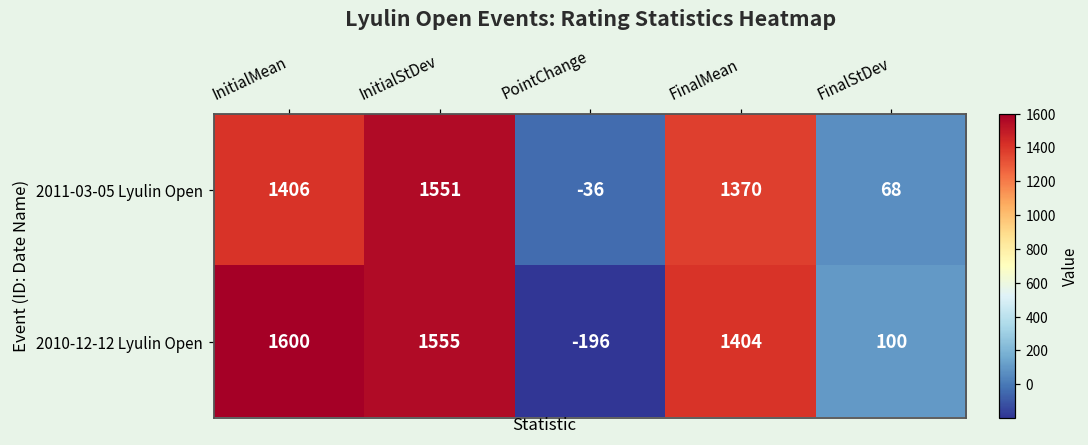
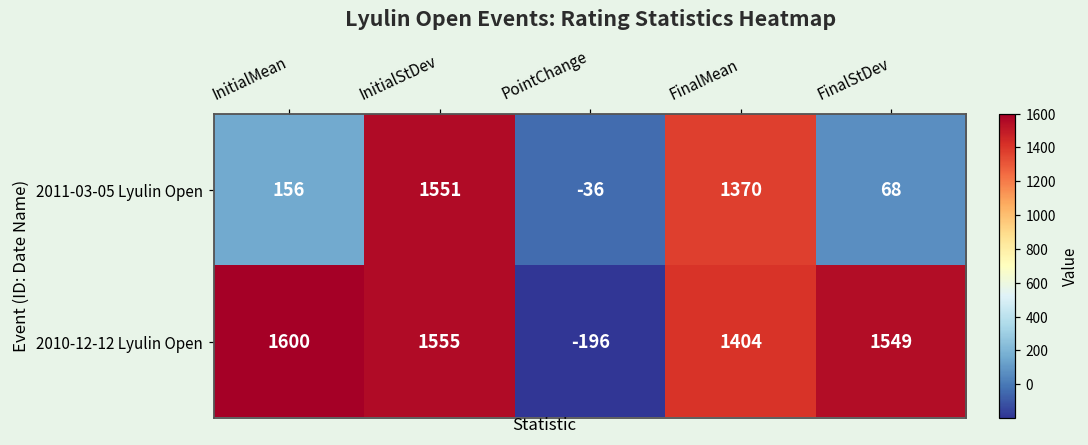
  {
    "2011-03-05 Lyulin Open": {
-     "InitialMean": 1406,
+     "InitialMean": 156,
      "InitialStDev": 1551,
      "PointChange": -36,
      "FinalMean": 1370,
      "FinalStDev": 68
    },
    "2010-12-12 Lyulin Open": {
      "InitialMean": 1600,
      "InitialStDev": 1555,
      "PointChange": -196,
      "FinalMean": 1404,
-     "FinalStDev": 100
+     "FinalStDev": 1549
    }
  }
